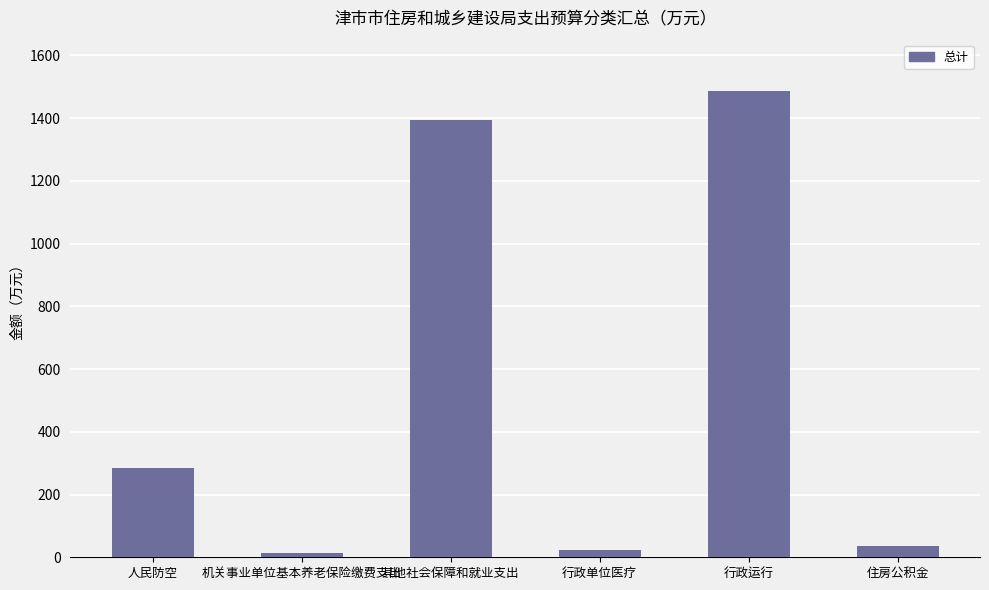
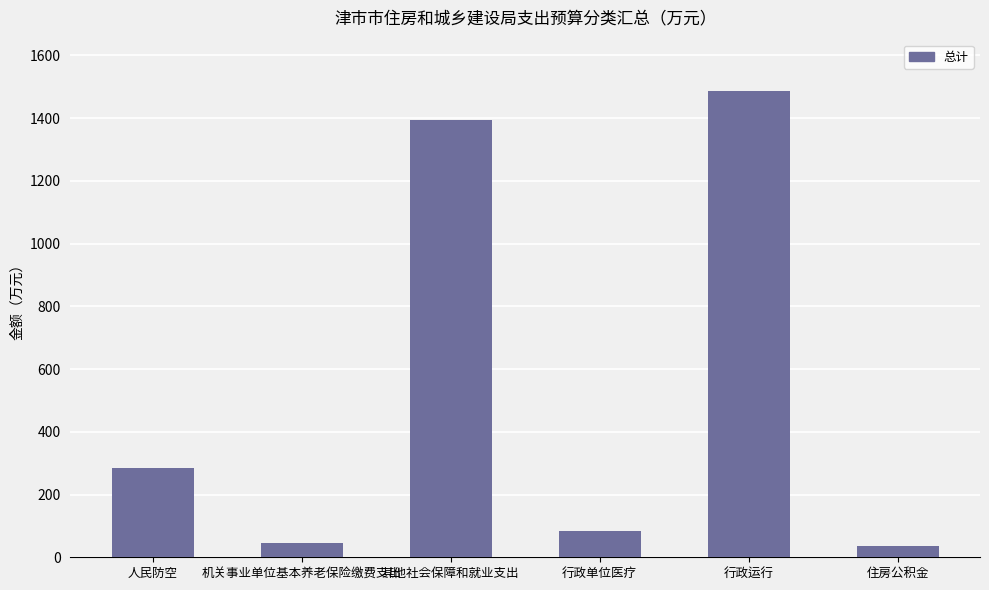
  {
    "人民防空": 290,
-   "机关事业单位基本养老保险缴费支出": 20,
+   "机关事业单位基本养老保险缴费支出": 50,
    "其他社会保障和就业支出": 1400,
-   "行政单位医疗": 20,
+   "行政单位医疗": 80,
    "行政运行": 1490,
    "住房公积金": 30
  }
